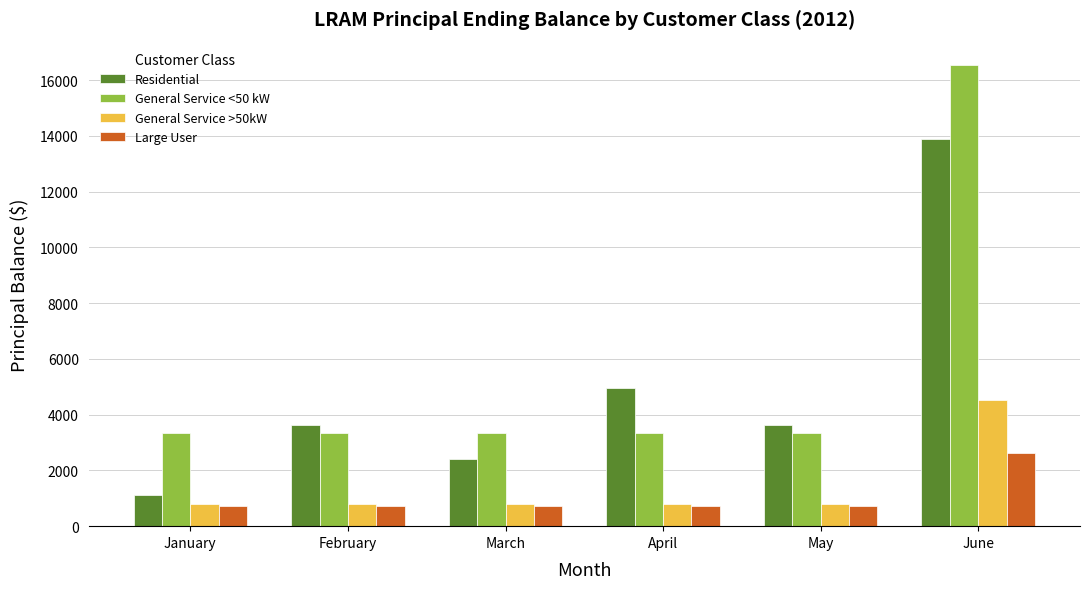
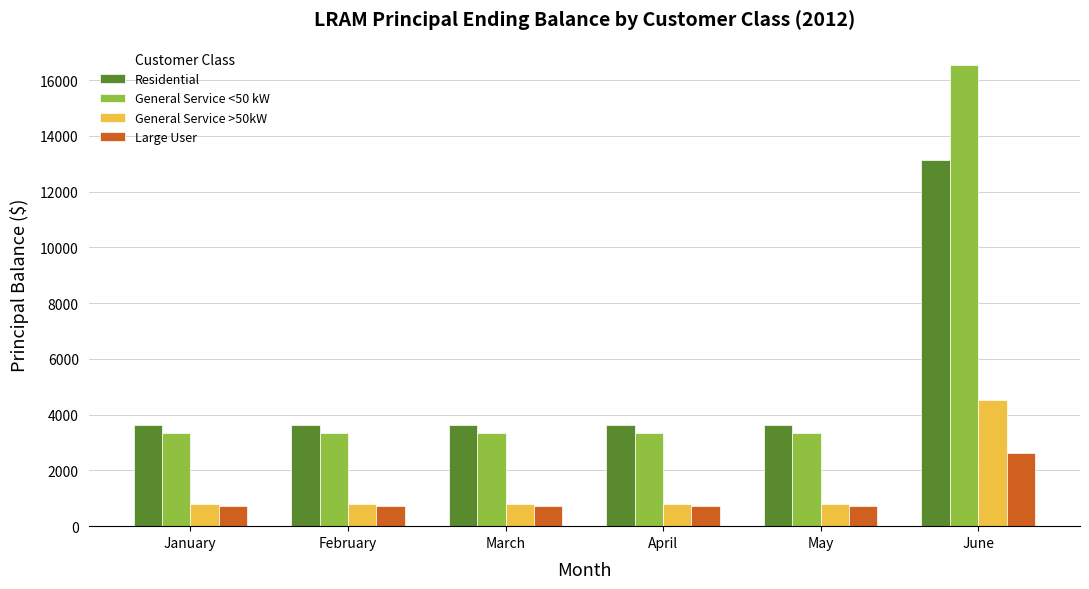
  {
    "Residential": {
-     "January": 1100,
+     "January": 3600,
      "February": 3600,
-     "March": 2400,
-     "April": 5000,
+     "March": 3600,
+     "April": 3600,
      "May": 3600,
-     "June": 13900
+     "June": 13100
    },
    "General Service <50 kW": {
      "January": 3400,
      "February": 3400,
      "March": 3400,
      "April": 3400,
      "May": 3400,
      "June": 16600
    },
    "General Service >50kW": {
      "January": 800,
      "February": 800,
      "March": 800,
      "April": 800,
      "May": 800,
      "June": 4500
    },
    "Large User": {
      "January": 700,
      "February": 700,
      "March": 700,
      "April": 700,
      "May": 700,
      "June": 2600
    }
  }
